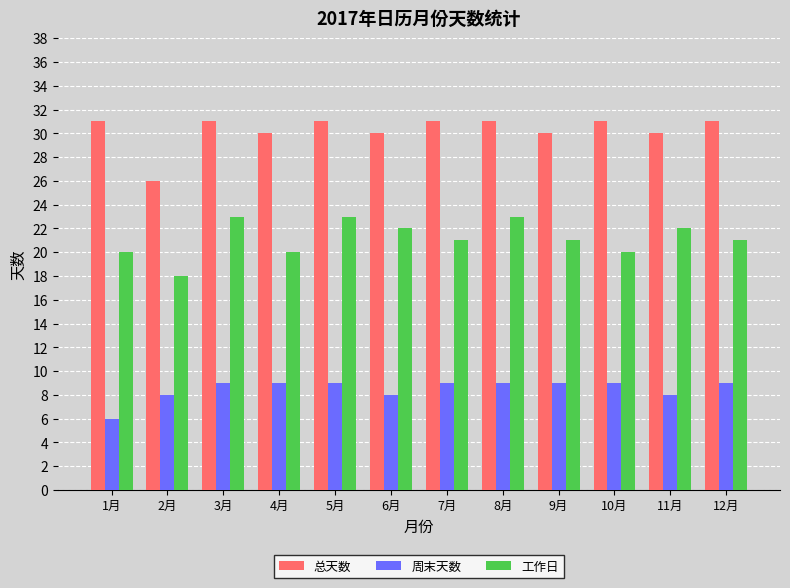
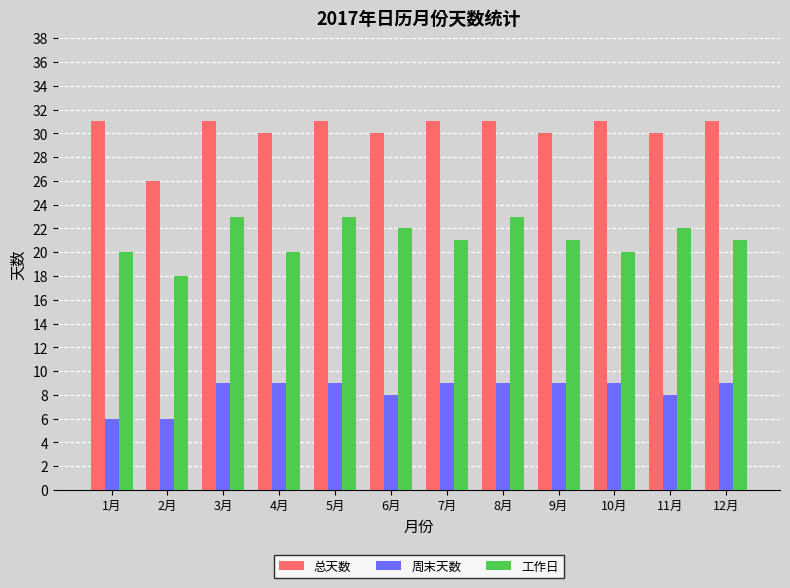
  {
    "总天数": {
      "1月": 31,
      "2月": 26,
      "3月": 31,
      "4月": 30,
      "5月": 31,
      "6月": 30,
      "7月": 31,
      "8月": 31,
      "9月": 30,
      "10月": 31,
      "11月": 30,
      "12月": 31
    },
    "周末天数": {
      "1月": 6,
-     "2月": 8,
+     "2月": 6,
      "3月": 9,
      "4月": 9,
      "5月": 9,
      "6月": 8,
      "7月": 9,
      "8月": 9,
      "9月": 9,
      "10月": 9,
      "11月": 8,
      "12月": 9
    },
    "工作日": {
      "1月": 20,
      "2月": 18,
      "3月": 23,
      "4月": 20,
      "5月": 23,
      "6月": 22,
      "7月": 21,
      "8月": 23,
      "9月": 21,
      "10月": 20,
      "11月": 22,
      "12月": 21
    }
  }
